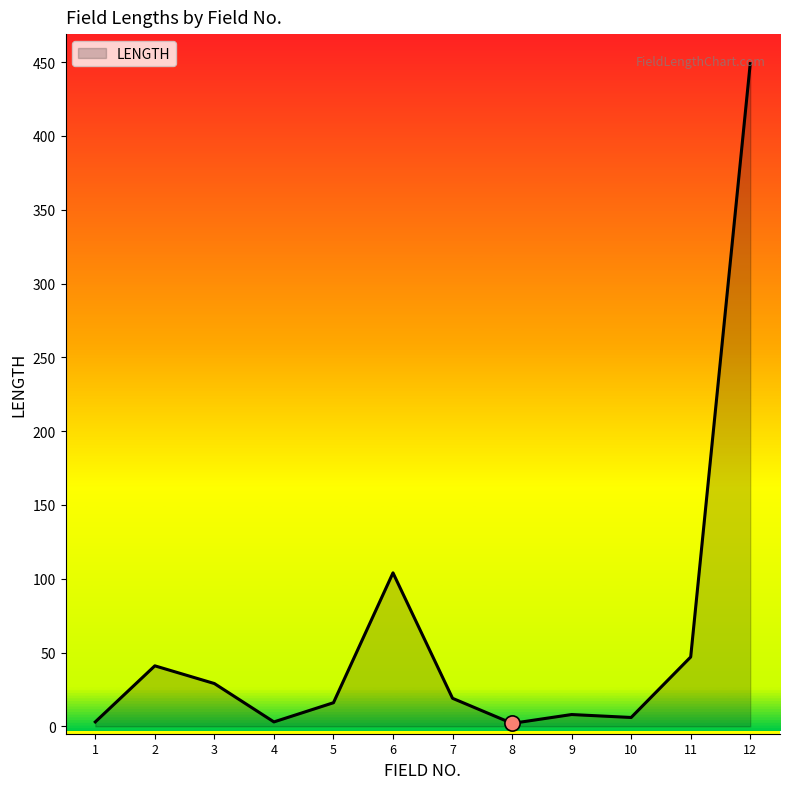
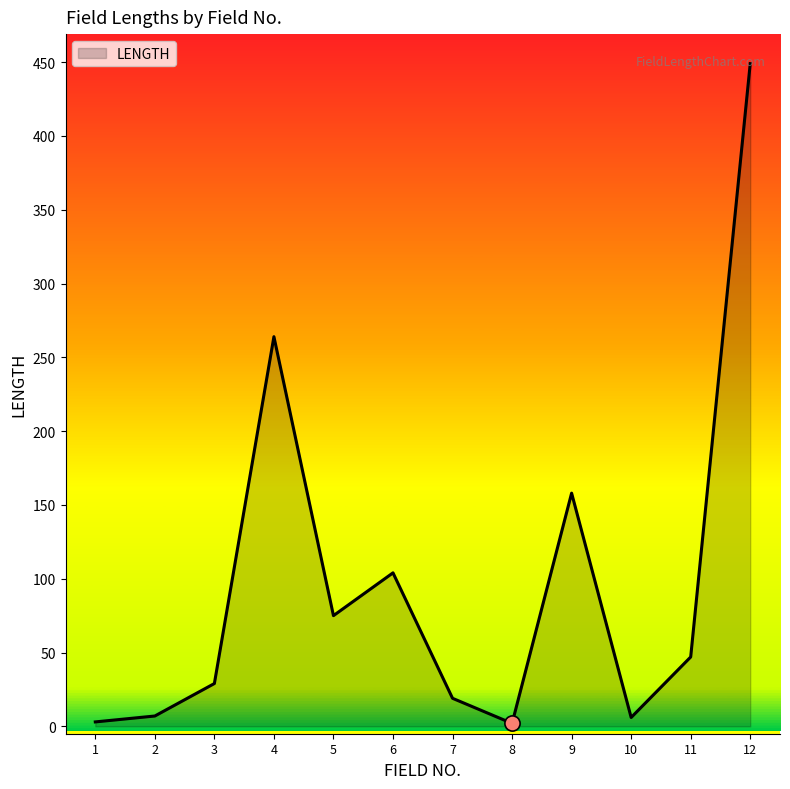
  {
    "LENGTH": {
      "1": 3,
-     "2": 41,
+     "2": 7,
      "3": 29,
-     "4": 3,
-     "5": 16,
+     "4": 264,
+     "5": 75,
      "6": 104,
      "7": 19,
-     "9": 8,
+     "9": 158,
      "10": 6,
      "11": 47,
      "12": 449
    }
  }
